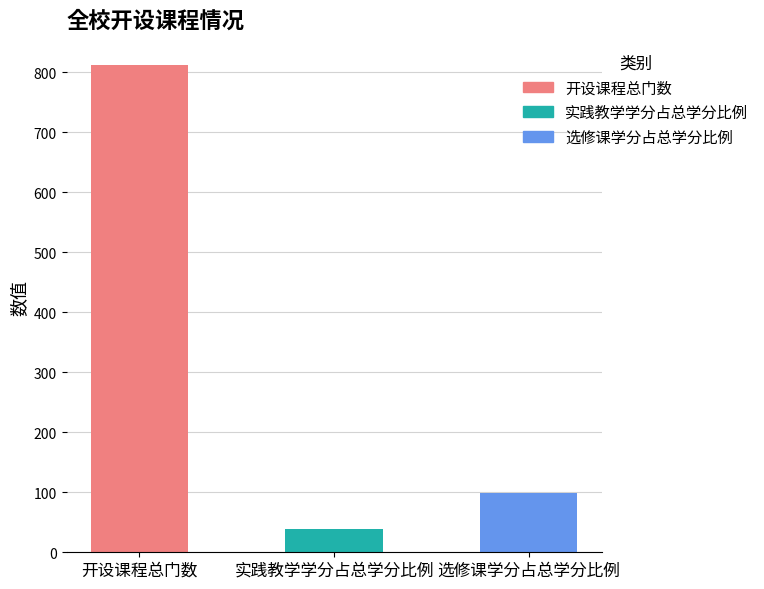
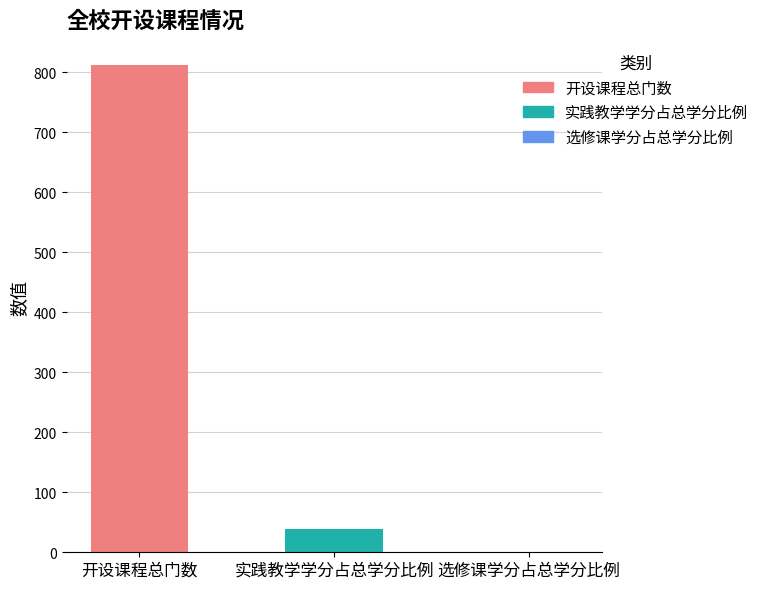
  {
    "开设课程总门数": 810,
    "实践教学学分占总学分比例": 40,
-   "选修课学分占总学分比例": 100
+   "选修课学分占总学分比例": 0
  }
